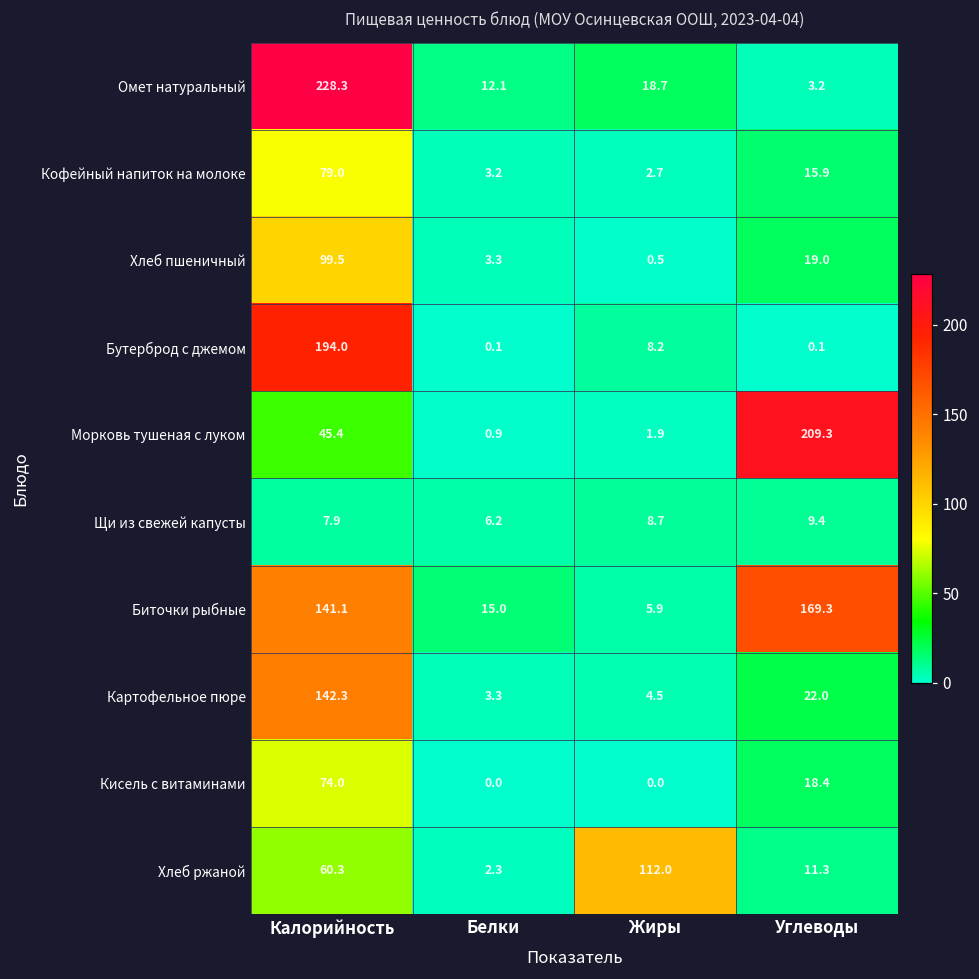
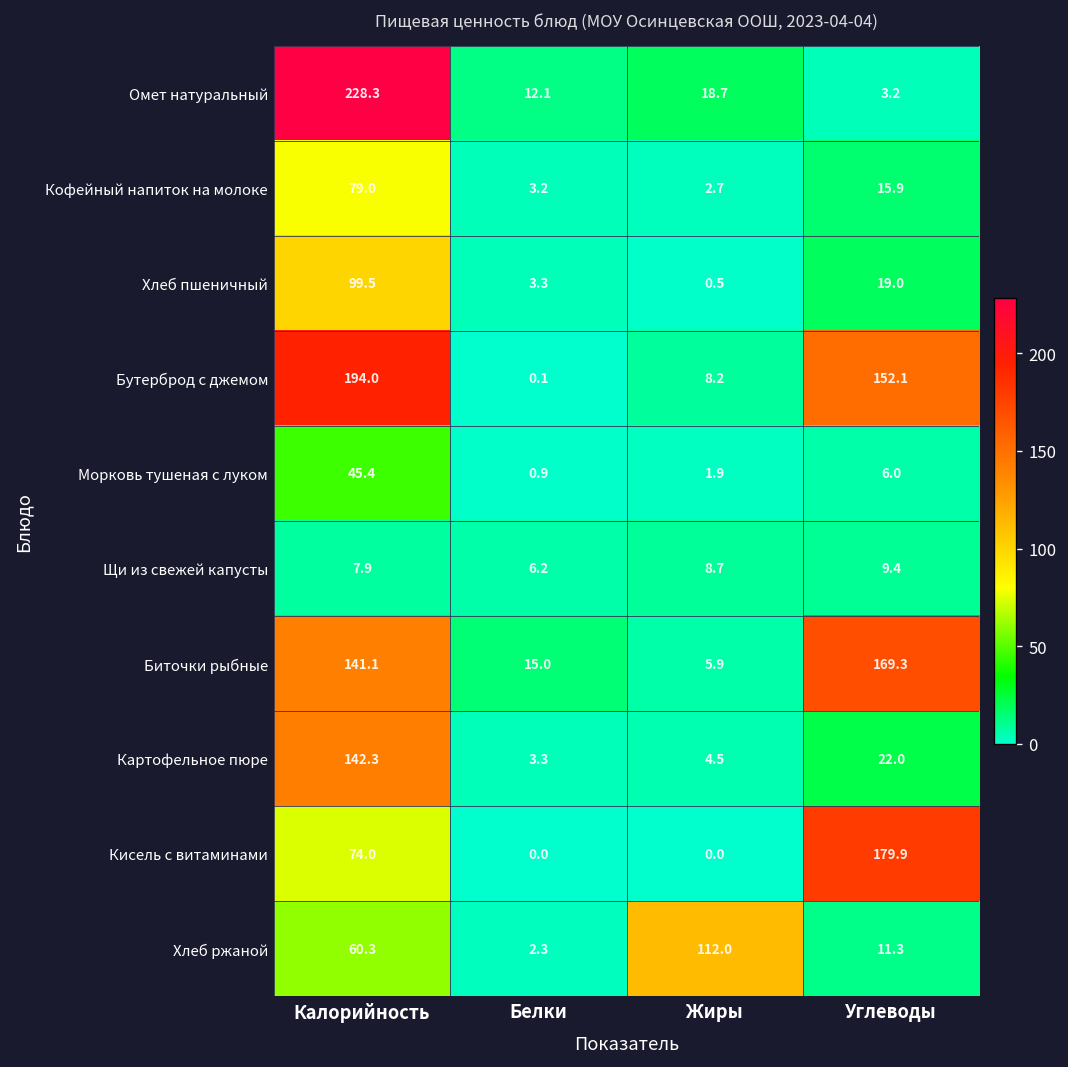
  {
    "Омет натуральный": {
      "Калорийность": 228.3,
      "Белки": 12.1,
      "Жиры": 18.7,
      "Углеводы": 3.2
    },
    "Кофейный напиток на молоке": {
      "Калорийность": 79.0,
      "Белки": 3.2,
      "Жиры": 2.7,
      "Углеводы": 15.9
    },
    "Хлеб пшеничный": {
      "Калорийность": 99.5,
      "Белки": 3.3,
      "Жиры": 0.5,
      "Углеводы": 19.0
    },
    "Бутерброд с джемом": {
      "Калорийность": 194.0,
      "Белки": 0.1,
      "Жиры": 8.2,
-     "Углеводы": 0.1
+     "Углеводы": 152.1
    },
    "Морковь тушеная с луком": {
      "Калорийность": 45.4,
      "Белки": 0.9,
      "Жиры": 1.9,
-     "Углеводы": 209.3
+     "Углеводы": 6.0
    },
    "Щи из свежей капусты": {
      "Калорийность": 7.9,
      "Белки": 6.2,
      "Жиры": 8.7,
      "Углеводы": 9.4
    },
    "Биточки рыбные": {
      "Калорийность": 141.1,
      "Белки": 15.0,
      "Жиры": 5.9,
      "Углеводы": 169.3
    },
    "Картофельное пюре": {
      "Калорийность": 142.3,
      "Белки": 3.3,
      "Жиры": 4.5,
      "Углеводы": 22.0
    },
    "Кисель с витаминами": {
      "Калорийность": 74.0,
      "Белки": 0.0,
      "Жиры": 0.0,
-     "Углеводы": 18.4
+     "Углеводы": 179.9
    },
    "Хлеб ржаной": {
      "Калорийность": 60.3,
      "Белки": 2.3,
      "Жиры": 112.0,
      "Углеводы": 11.3
    }
  }
